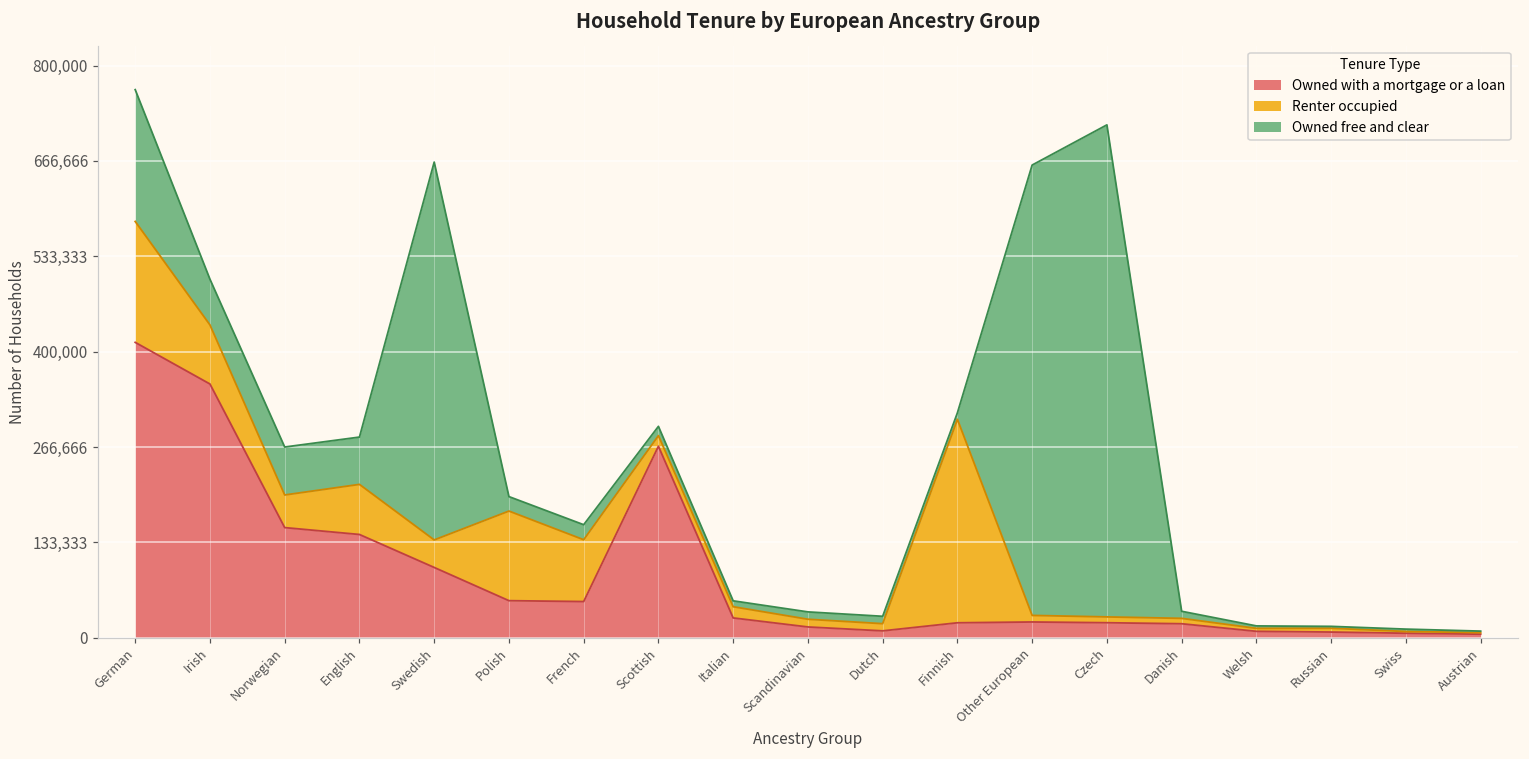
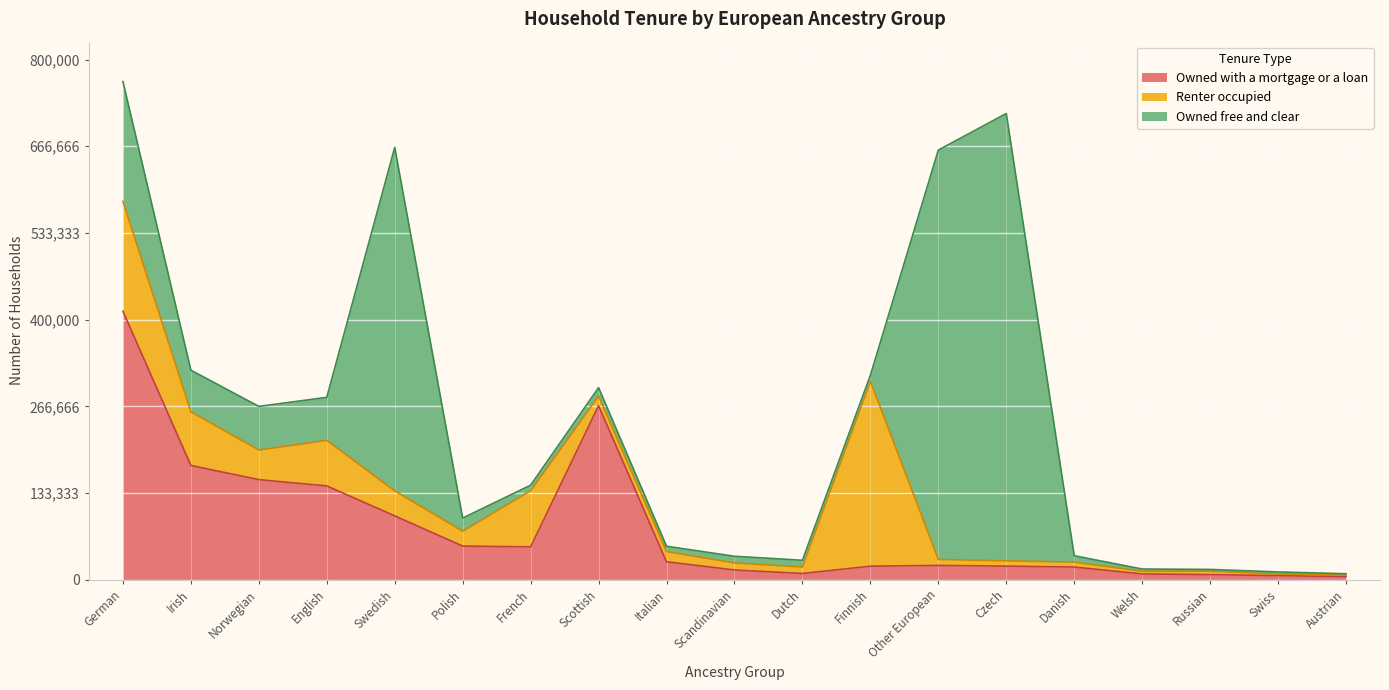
  {
    "Owned with a mortgage or a loan": {
      "German": "410,000",
-     "Irish": "350,000",
+     "Irish": "180,000",
      "Norwegian": "150,000",
      "English": "140,000",
      "Swedish": "100,000",
      "Polish": "50,000",
      "French": "50,000",
      "Scottish": "270,000",
      "Italian": "30,000",
      "Scandinavian": "20,000",
      "Dutch": "10,000",
      "Finnish": "20,000",
      "Other European": "20,000",
      "Czech": "20,000",
      "Danish": "20,000",
      "Welsh": "10,000",
      "Russian": "10,000"
    },
    "Renter occupied": {
      "German": "170,000",
      "Irish": "80,000",
      "Norwegian": "50,000",
      "English": "70,000",
      "Swedish": "40,000",
-     "Polish": "130,000",
+     "Polish": "20,000",
      "French": "90,000",
      "Scottish": "10,000",
      "Italian": "20,000",
      "Scandinavian": "10,000",
      "Dutch": "10,000",
      "Finnish": "280,000",
      "Other European": "10,000",
      "Czech": "10,000",
      "Danish": "10,000"
    },
    "Owned free and clear": {
      "German": "180,000",
      "Irish": "60,000",
      "Norwegian": "70,000",
      "English": "70,000",
      "Swedish": "530,000",
      "Polish": "20,000",
-     "French": "20,000",
+     "French": "10,000",
      "Scottish": "10,000",
      "Italian": "10,000",
      "Scandinavian": "10,000",
      "Dutch": "10,000",
      "Finnish": "10,000",
      "Other European": "630,000",
      "Czech": "690,000",
      "Danish": "10,000"
    }
  }
